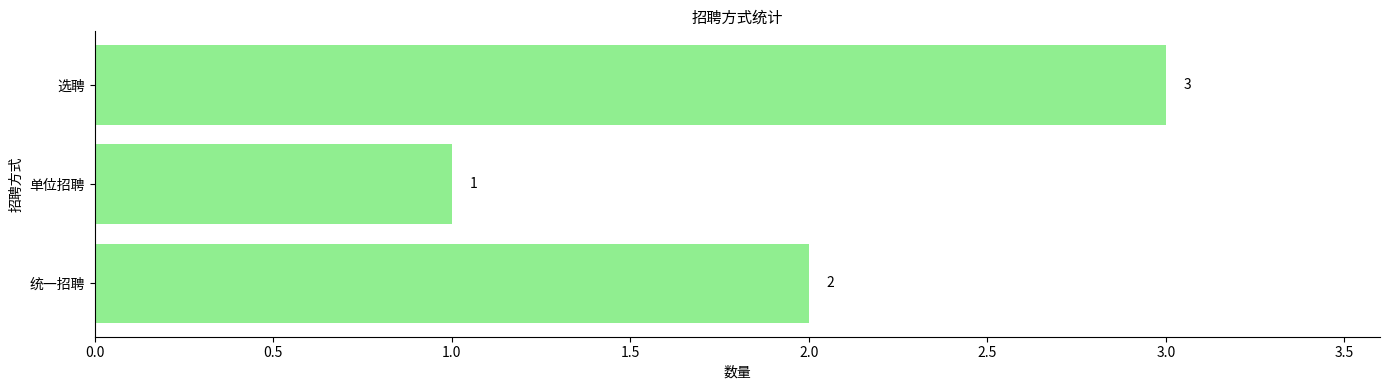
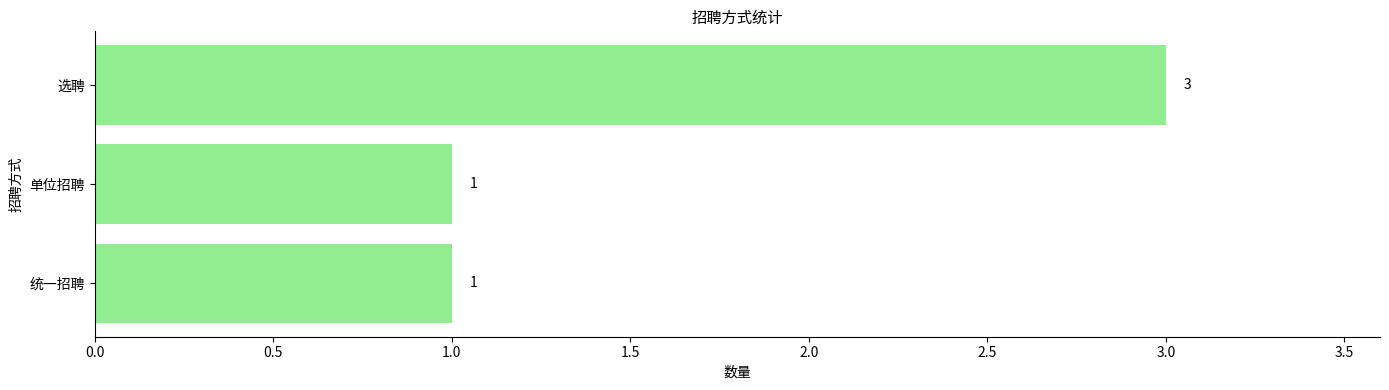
  {
    "选聘": 3,
    "单位招聘": 1,
-   "统一招聘": 2
+   "统一招聘": 1
  }
